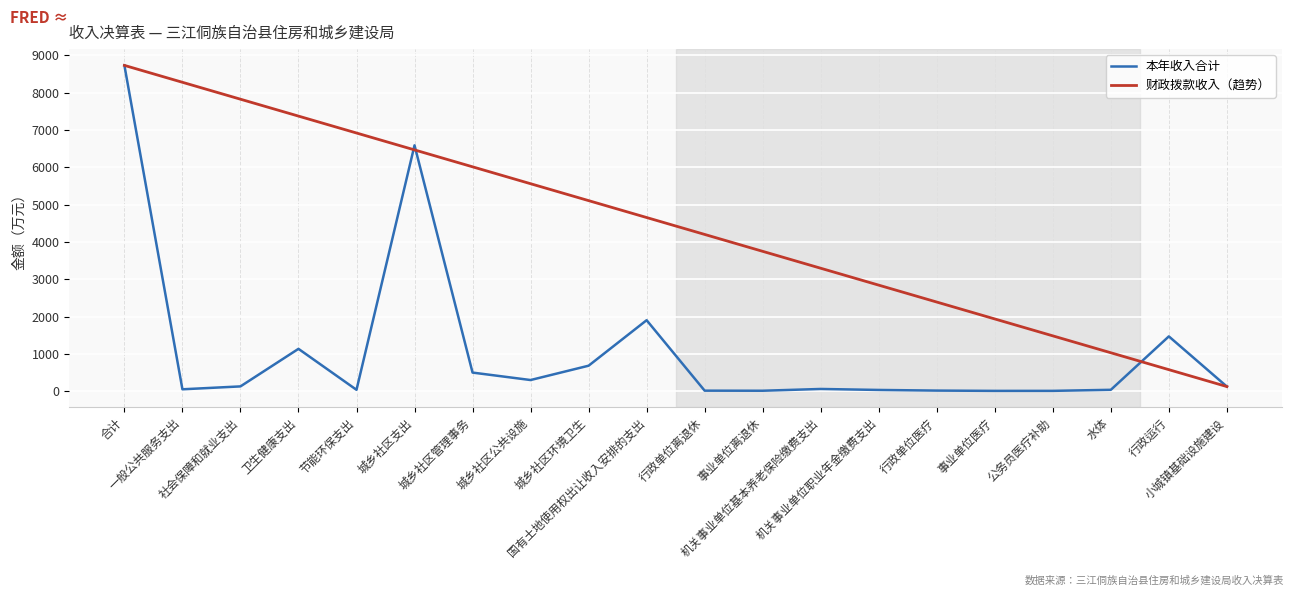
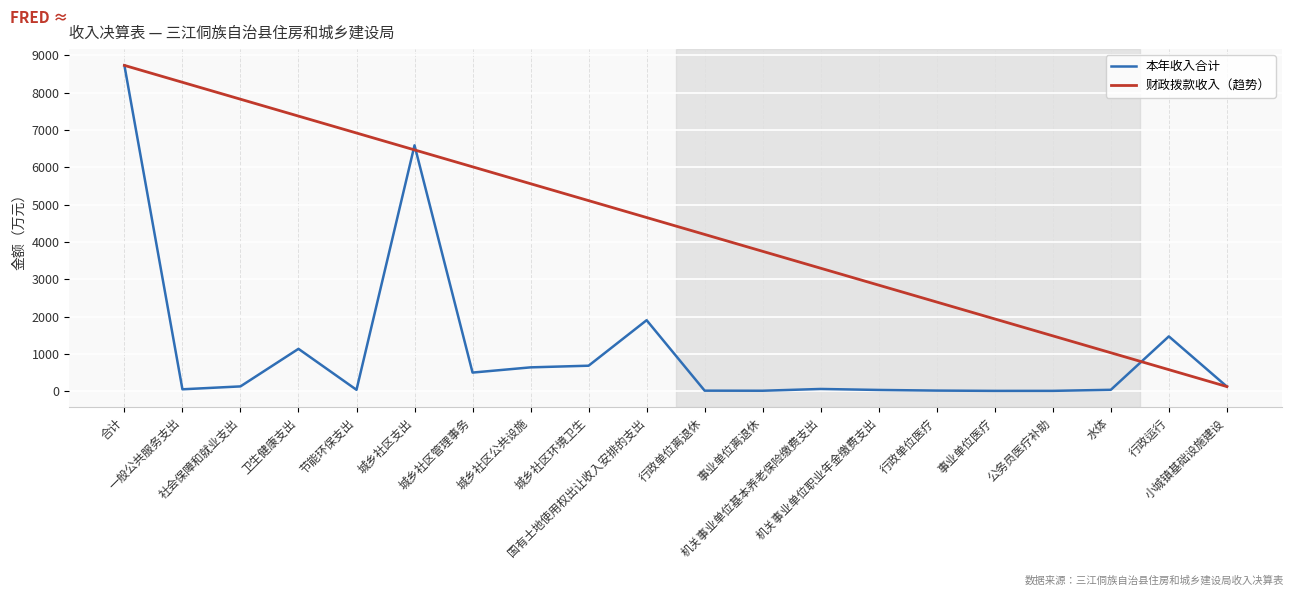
  {
    "本年收入合计": {
      "一般公共服务支出": 100,
      "社会保障和就业支出": 100,
      "卫生健康支出": 1100,
      "节能环保支出": 0,
      "城乡社区支出": 6600,
      "城乡社区管理事务": 500,
-     "城乡社区公共设施": 300,
+     "城乡社区公共设施": 600,
      "城乡社区环境卫生": 700,
      "国有土地使用权出让收入安排的支出": 1900,
      "行政单位离退休": 0,
      "事业单位离退休": 0,
      "机关事业单位基本养老保险缴费支出": 100,
      "机关事业单位职业年金缴费支出": 0,
      "行政单位医疗": 0,
      "事业单位医疗": 0,
      "公务员医疗补助": 0,
      "水体": 0,
      "行政运行": 1500
    }
  }
